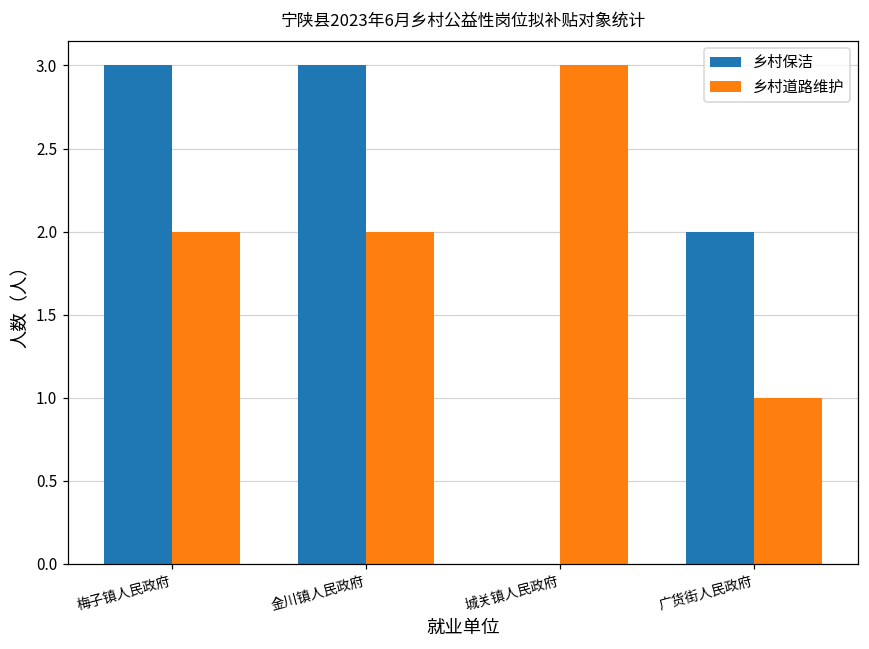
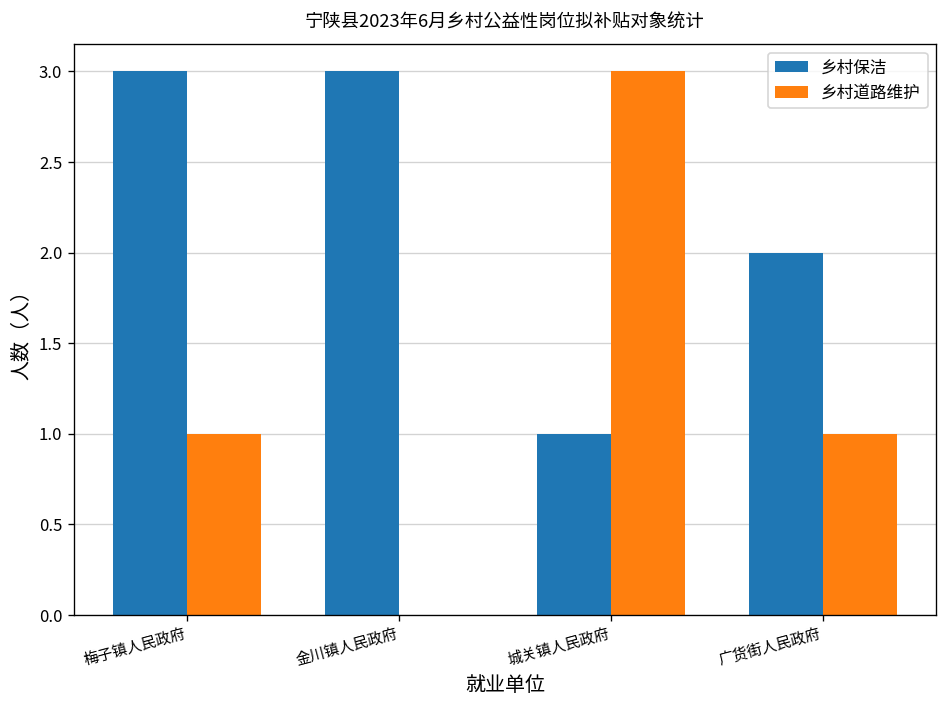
  {
    "乡村保洁": {
      "梅子镇人民政府": 3,
      "金川镇人民政府": 3,
-     "城关镇人民政府": 0,
+     "城关镇人民政府": 1,
      "广货街人民政府": 2
    },
    "乡村道路维护": {
-     "梅子镇人民政府": 2,
-     "金川镇人民政府": 2,
+     "梅子镇人民政府": 1,
+     "金川镇人民政府": 0,
      "城关镇人民政府": 3,
      "广货街人民政府": 1
    }
  }
